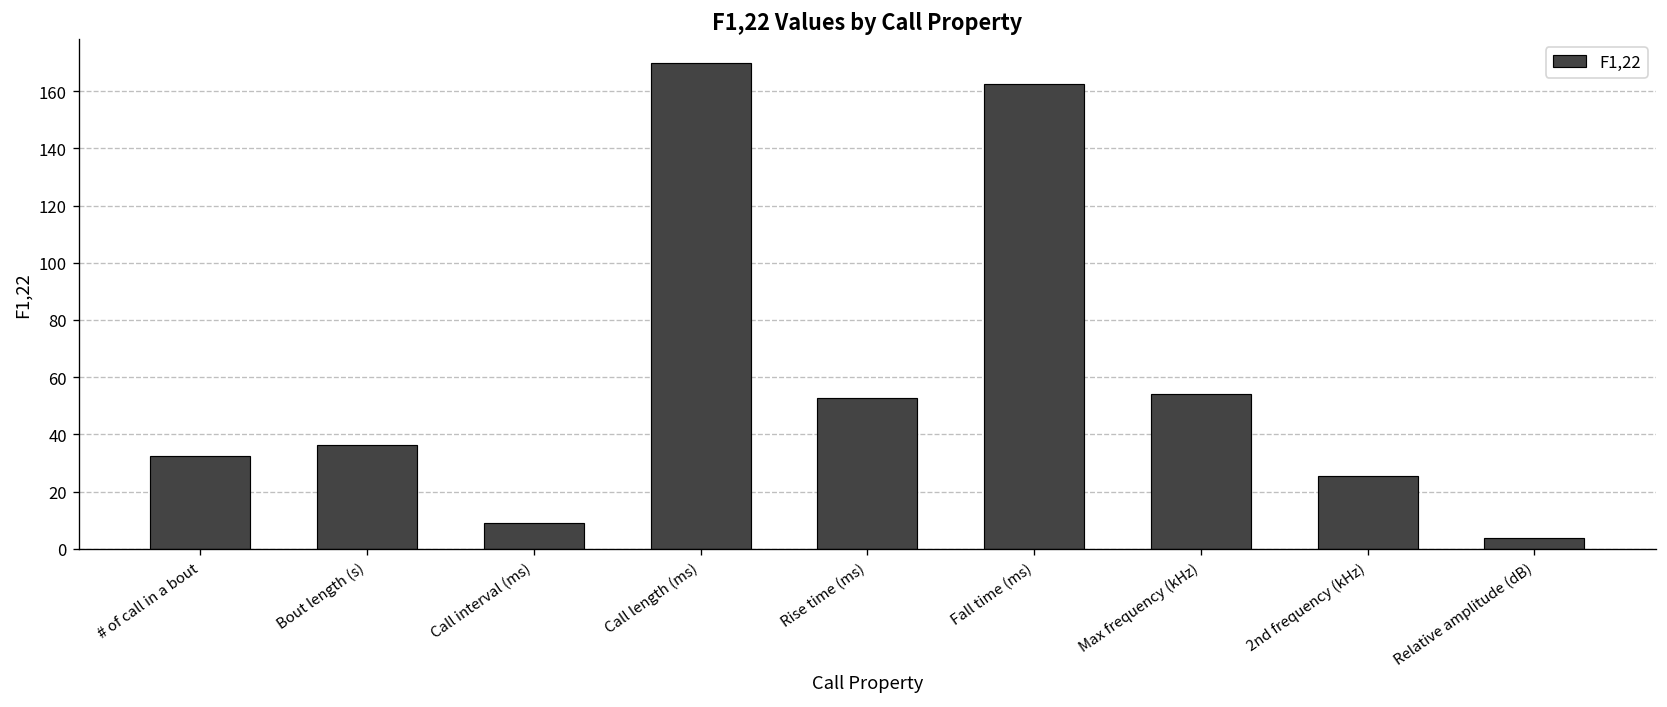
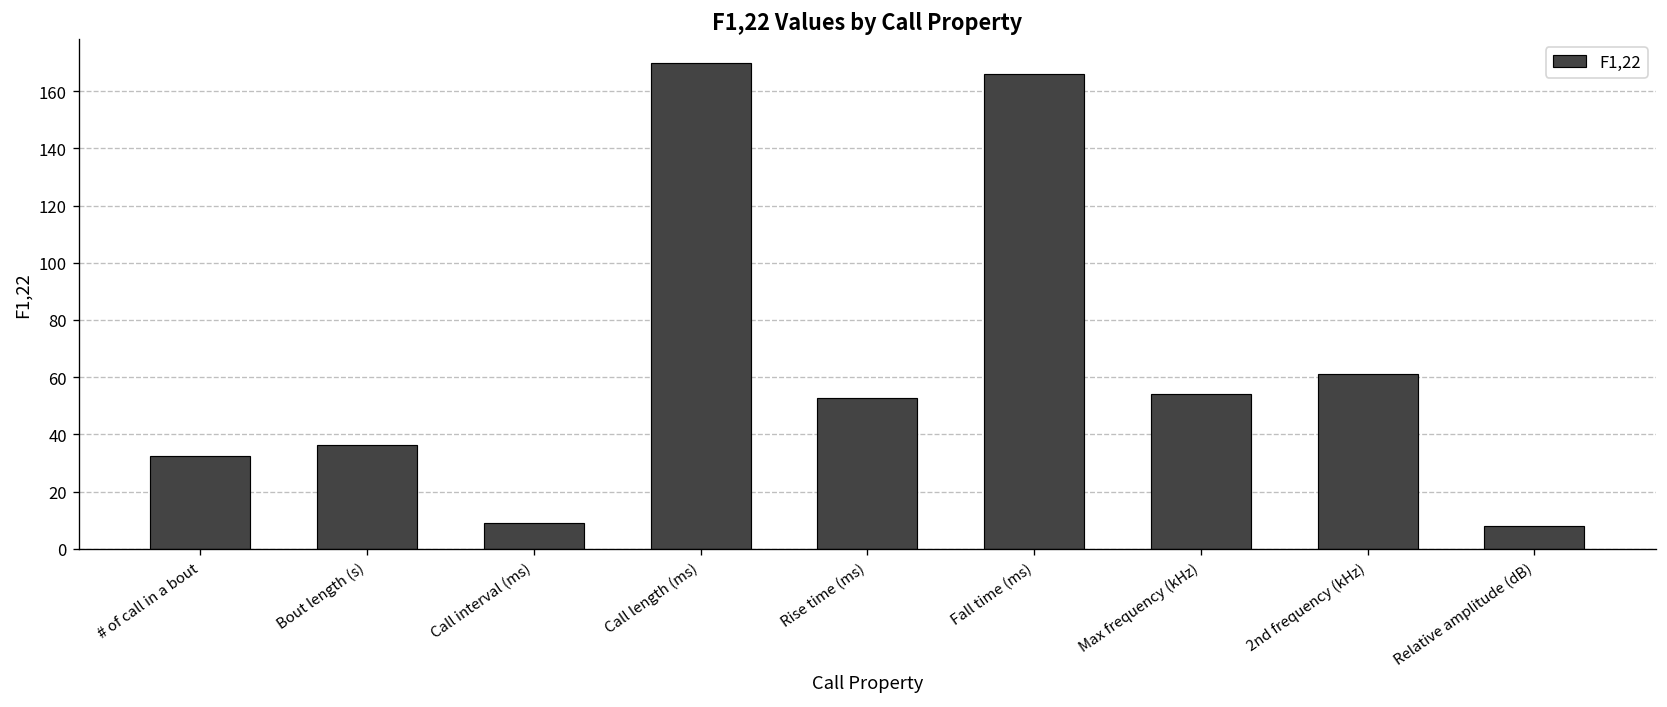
  {
    "# of call in a bout": 32,
    "Bout length (s)": 36,
    "Call interval (ms)": 9,
    "Call length (ms)": 170,
    "Rise time (ms)": 53,
-   "Fall time (ms)": 163,
+   "Fall time (ms)": 166,
    "Max frequency (kHz)": 54,
-   "2nd frequency (kHz)": 25,
-   "Relative amplitude (dB)": 4
+   "2nd frequency (kHz)": 61,
+   "Relative amplitude (dB)": 8
  }
